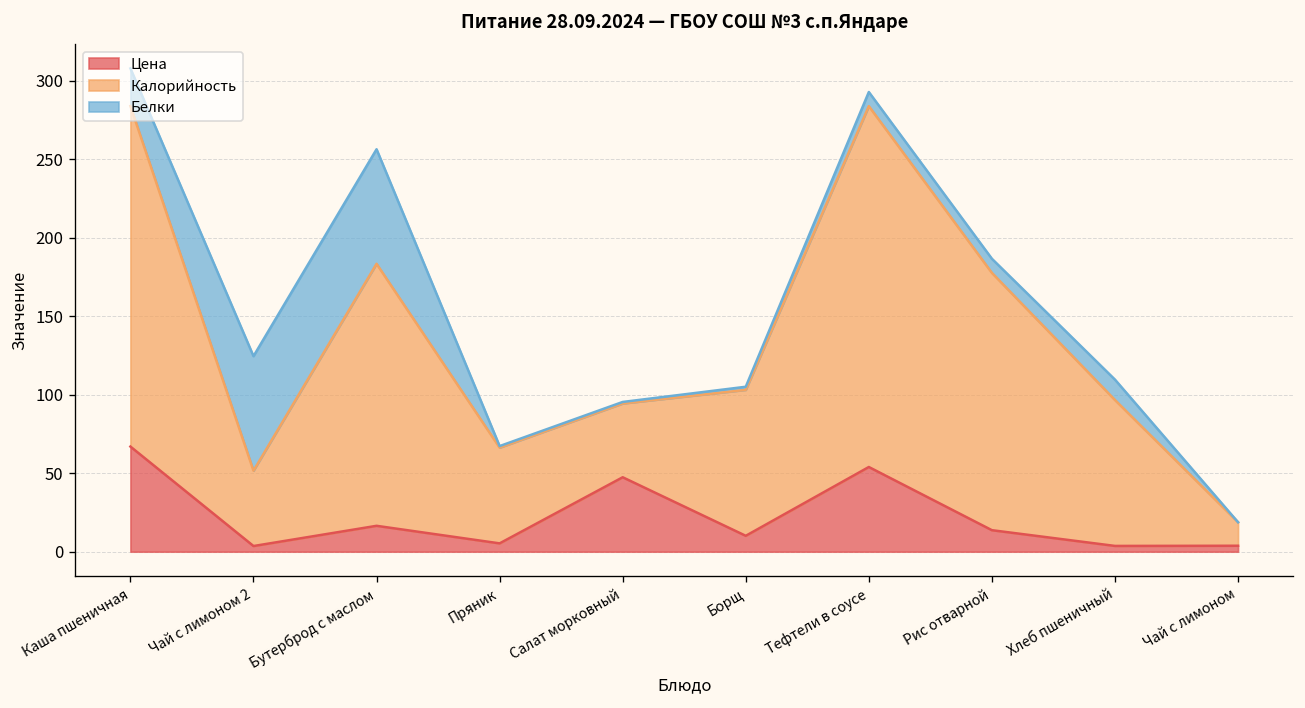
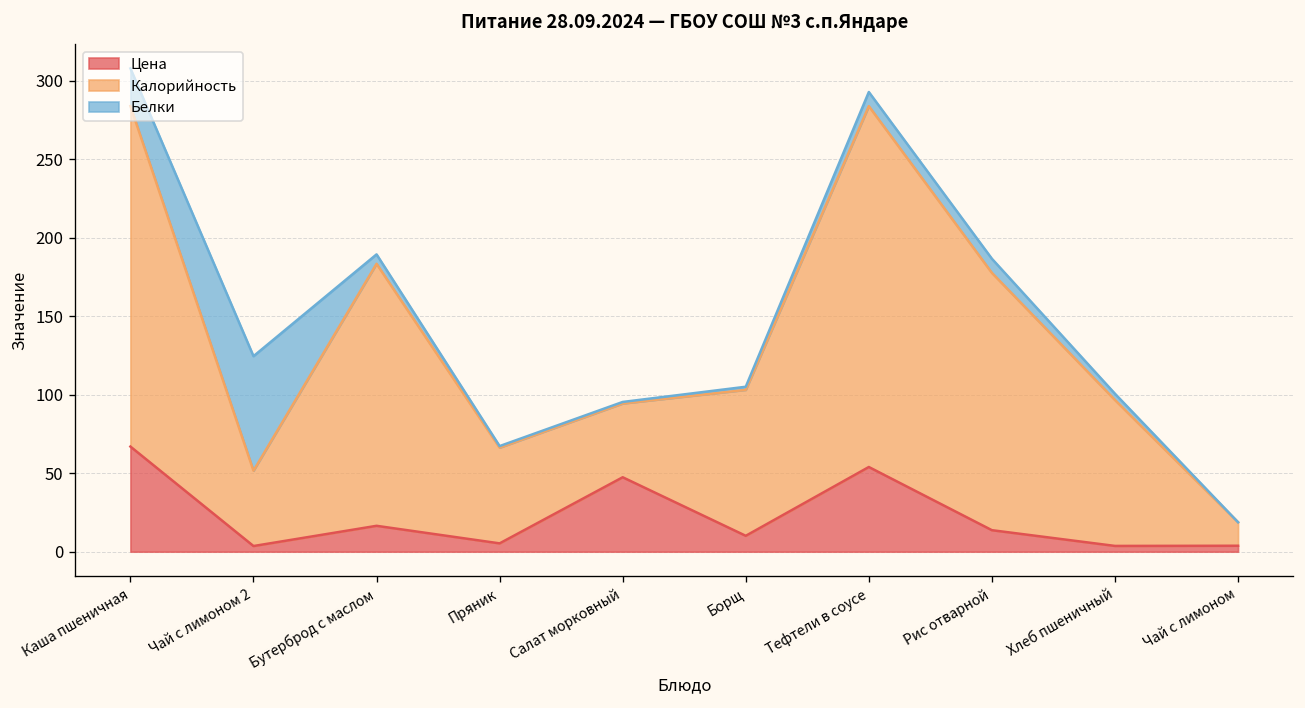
  {
    "Цена": {
      "Каша пшеничная": 67,
      "Чай с лимоном 2": 4,
      "Бутерброд с маслом": 17,
      "Пряник": 5,
      "Салат морковный": 47,
      "Борщ": 10,
      "Тефтели в соусе": 54,
      "Рис отварной": 14,
      "Хлеб пшеничный": 4,
      "Чай с лимоном": 4
    },
    "Калорийность": {
      "Чай с лимоном 2": 48,
      "Бутерброд с маслом": 167,
      "Борщ": 93,
      "Тефтели в соусе": 230,
      "Рис отварной": 164,
      "Хлеб пшеничный": 93
    },
    "Белки": {
      "Чай с лимоном 2": 73,
-     "Бутерброд с маслом": 73,
+     "Бутерброд с маслом": 6,
      "Борщ": 2,
      "Тефтели в соусе": 9,
      "Рис отварной": 9,
-     "Хлеб пшеничный": 13
+     "Хлеб пшеничный": 4
    }
  }
